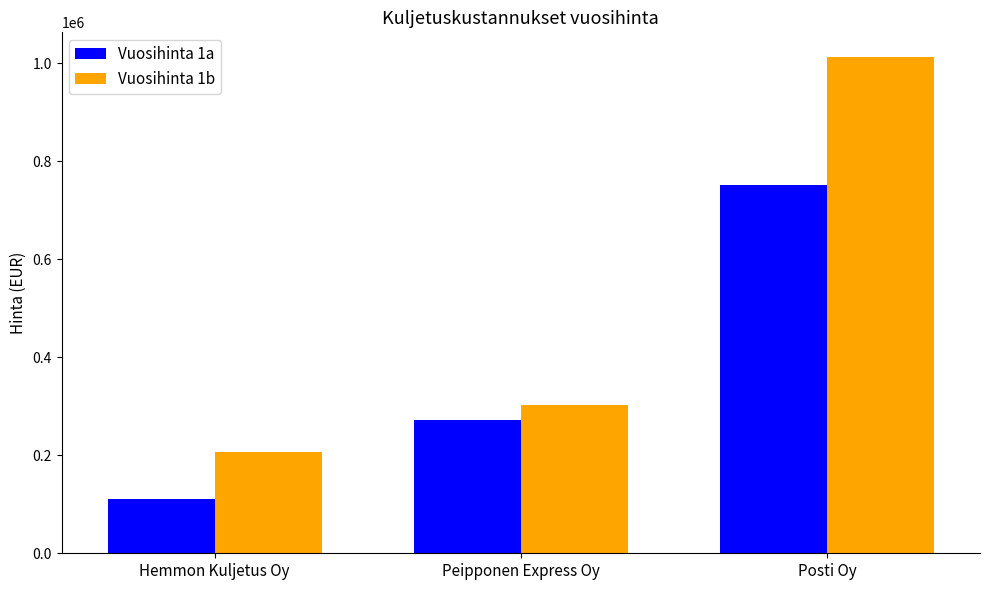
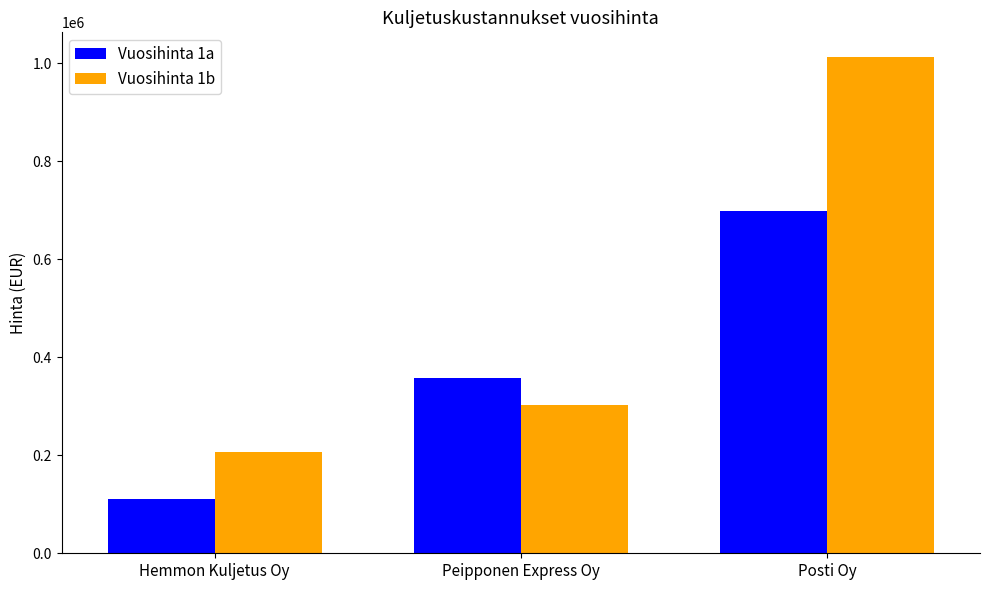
  {
    "Vuosihinta 1a": {
      "Hemmon Kuljetus Oy": 110000,
-     "Peipponen Express Oy": 270000,
-     "Posti Oy": 750000
+     "Peipponen Express Oy": 360000,
+     "Posti Oy": 700000
    },
    "Vuosihinta 1b": {
      "Hemmon Kuljetus Oy": 210000,
      "Peipponen Express Oy": 300000,
      "Posti Oy": 1010000
    }
  }
